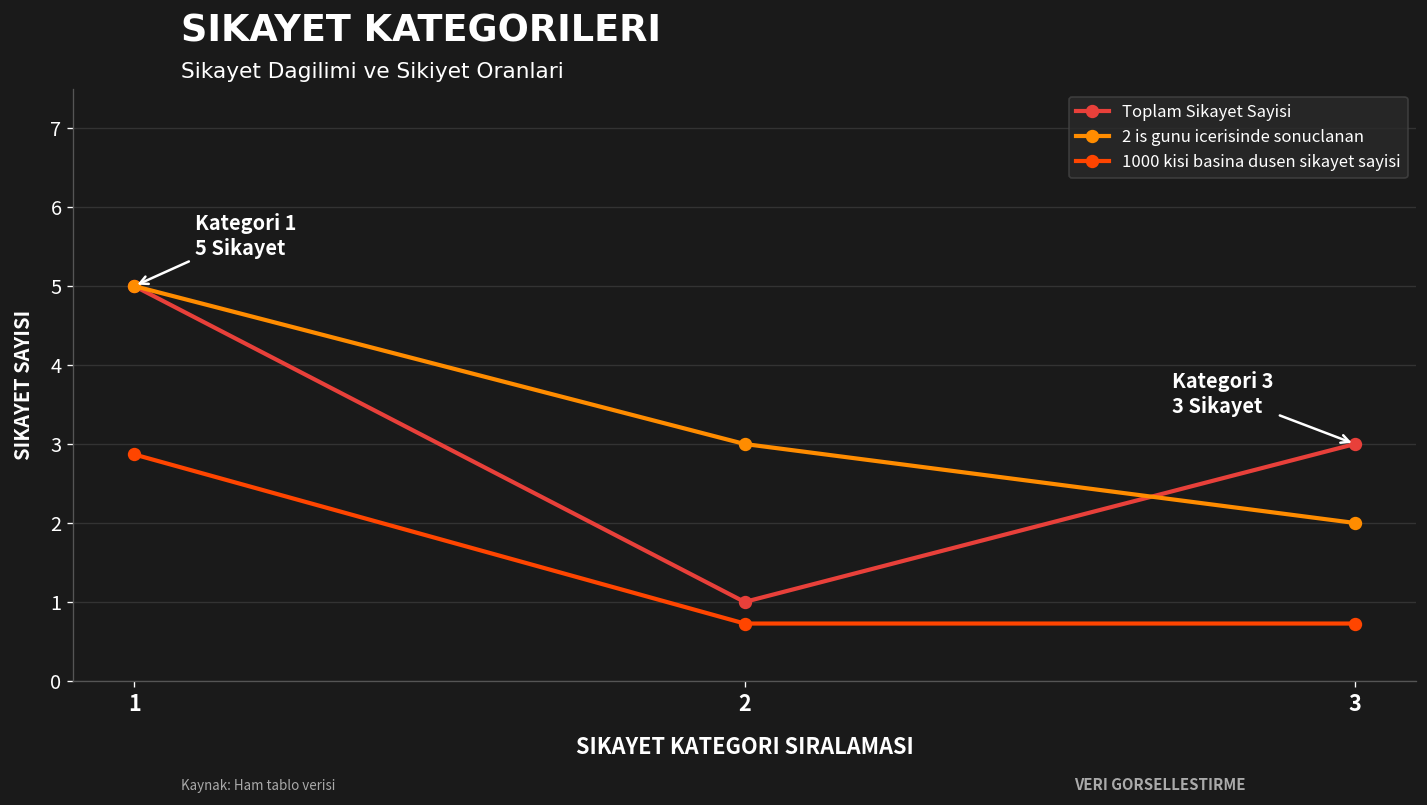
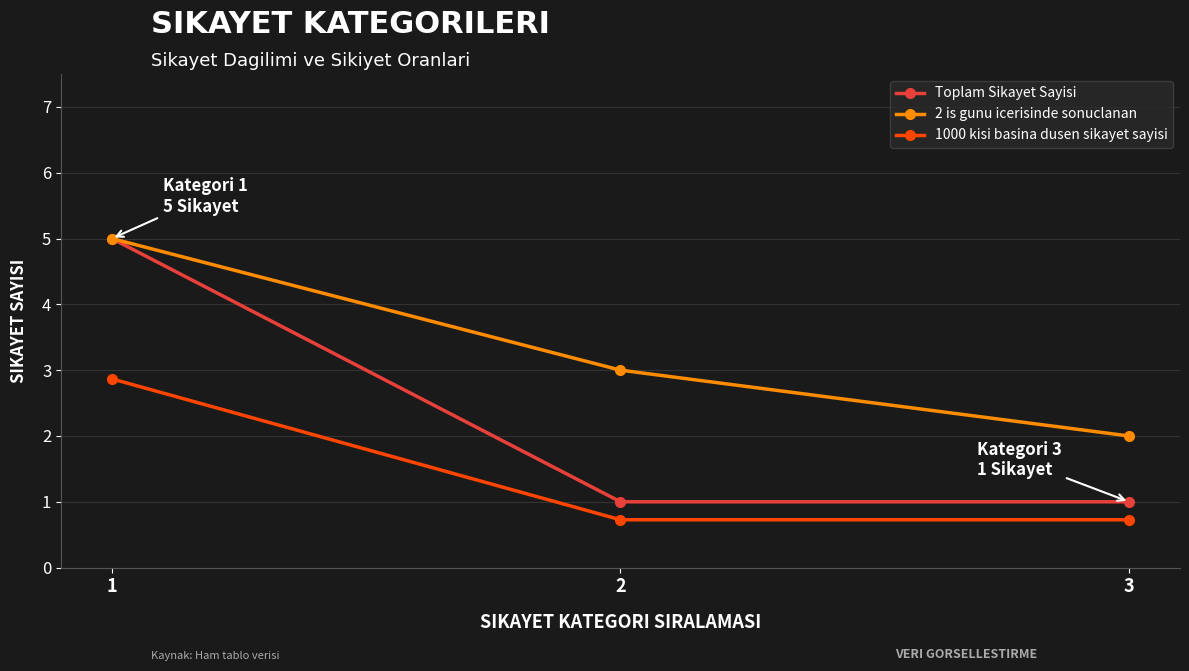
  {
    "Toplam Sikayet Sayisi": {
-     "3": 3
+     "3": 1
    },
    "2 is gunu icerisinde sonuclanan": {
      "2": 3.0,
      "3": 2.0
    },
    "1000 kisi basina dusen sikayet sayisi": {
      "1": 2.9,
      "2": 0.7,
      "3": 0.7
    }
  }
